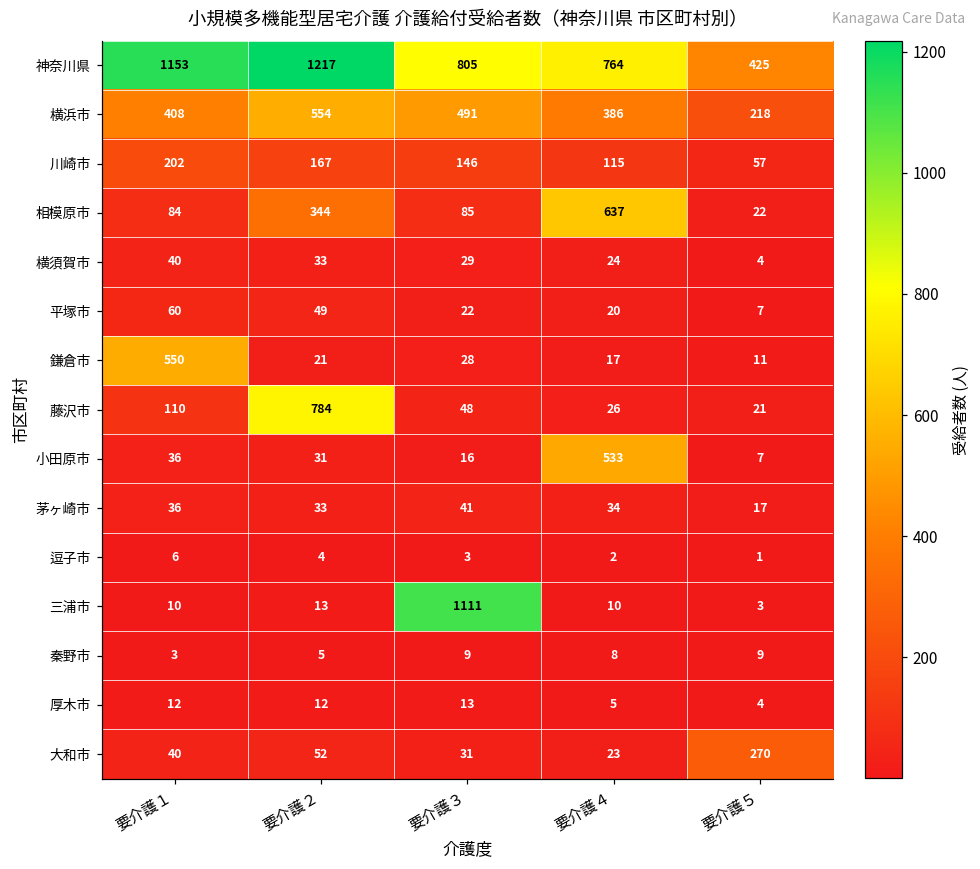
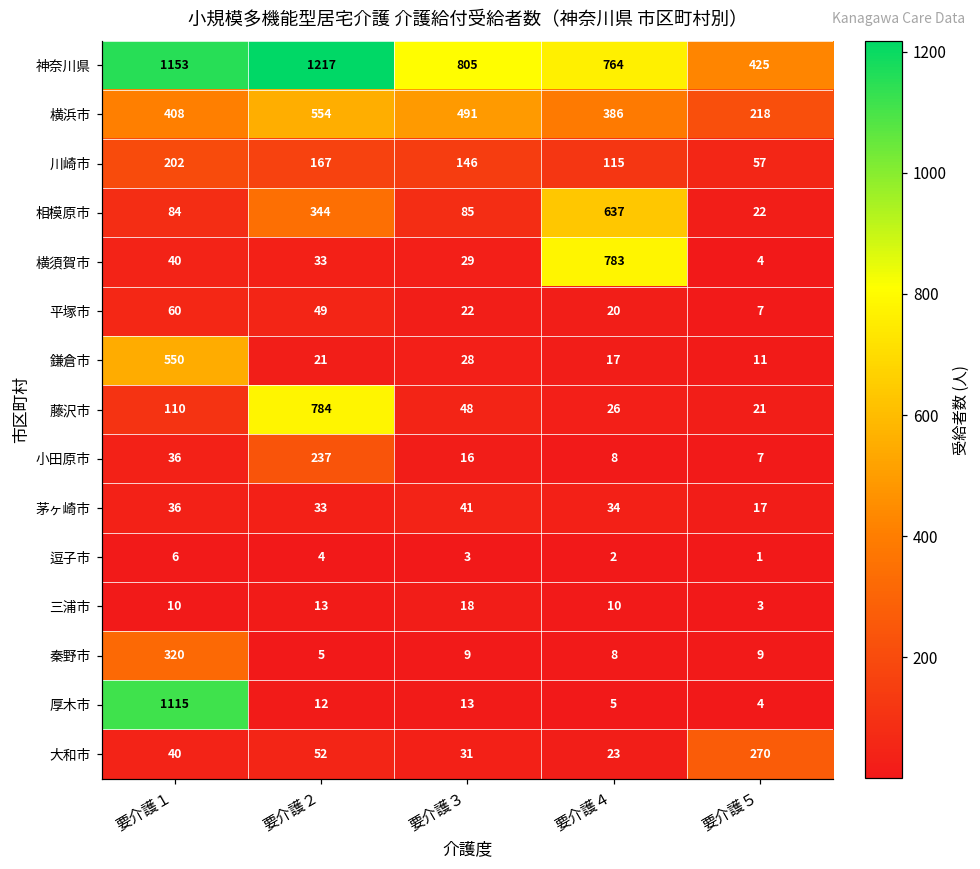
  {
    "神奈川県": {
      "要介護１": 1153,
      "要介護２": 1217,
      "要介護３": 805,
      "要介護４": 764,
      "要介護５": 425
    },
    "横浜市": {
      "要介護１": 408,
      "要介護２": 554,
      "要介護３": 491,
      "要介護４": 386,
      "要介護５": 218
    },
    "川崎市": {
      "要介護１": 202,
      "要介護２": 167,
      "要介護３": 146,
      "要介護４": 115,
      "要介護５": 57
    },
    "相模原市": {
      "要介護１": 84,
      "要介護２": 344,
      "要介護３": 85,
      "要介護４": 637,
      "要介護５": 22
    },
    "横須賀市": {
      "要介護１": 40,
      "要介護２": 33,
      "要介護３": 29,
-     "要介護４": 24,
+     "要介護４": 783,
      "要介護５": 4
    },
    "平塚市": {
      "要介護１": 60,
      "要介護２": 49,
      "要介護３": 22,
      "要介護４": 20,
      "要介護５": 7
    },
    "鎌倉市": {
      "要介護１": 550,
      "要介護２": 21,
      "要介護３": 28,
      "要介護４": 17,
      "要介護５": 11
    },
    "藤沢市": {
      "要介護１": 110,
      "要介護２": 784,
      "要介護３": 48,
      "要介護４": 26,
      "要介護５": 21
    },
    "小田原市": {
      "要介護１": 36,
-     "要介護２": 31,
+     "要介護２": 237,
      "要介護３": 16,
-     "要介護４": 533,
+     "要介護４": 8,
      "要介護５": 7
    },
    "茅ヶ崎市": {
      "要介護１": 36,
      "要介護２": 33,
      "要介護３": 41,
      "要介護４": 34,
      "要介護５": 17
    },
    "逗子市": {
      "要介護１": 6,
      "要介護２": 4,
      "要介護３": 3,
      "要介護４": 2,
      "要介護５": 1
    },
    "三浦市": {
      "要介護１": 10,
      "要介護２": 13,
-     "要介護３": 1111,
+     "要介護３": 18,
      "要介護４": 10,
      "要介護５": 3
    },
    "秦野市": {
-     "要介護１": 3,
+     "要介護１": 320,
      "要介護２": 5,
      "要介護３": 9,
      "要介護４": 8,
      "要介護５": 9
    },
    "厚木市": {
-     "要介護１": 12,
+     "要介護１": 1115,
      "要介護２": 12,
      "要介護３": 13,
      "要介護４": 5,
      "要介護５": 4
    },
    "大和市": {
      "要介護１": 40,
      "要介護２": 52,
      "要介護３": 31,
      "要介護４": 23,
      "要介護５": 270
    }
  }
